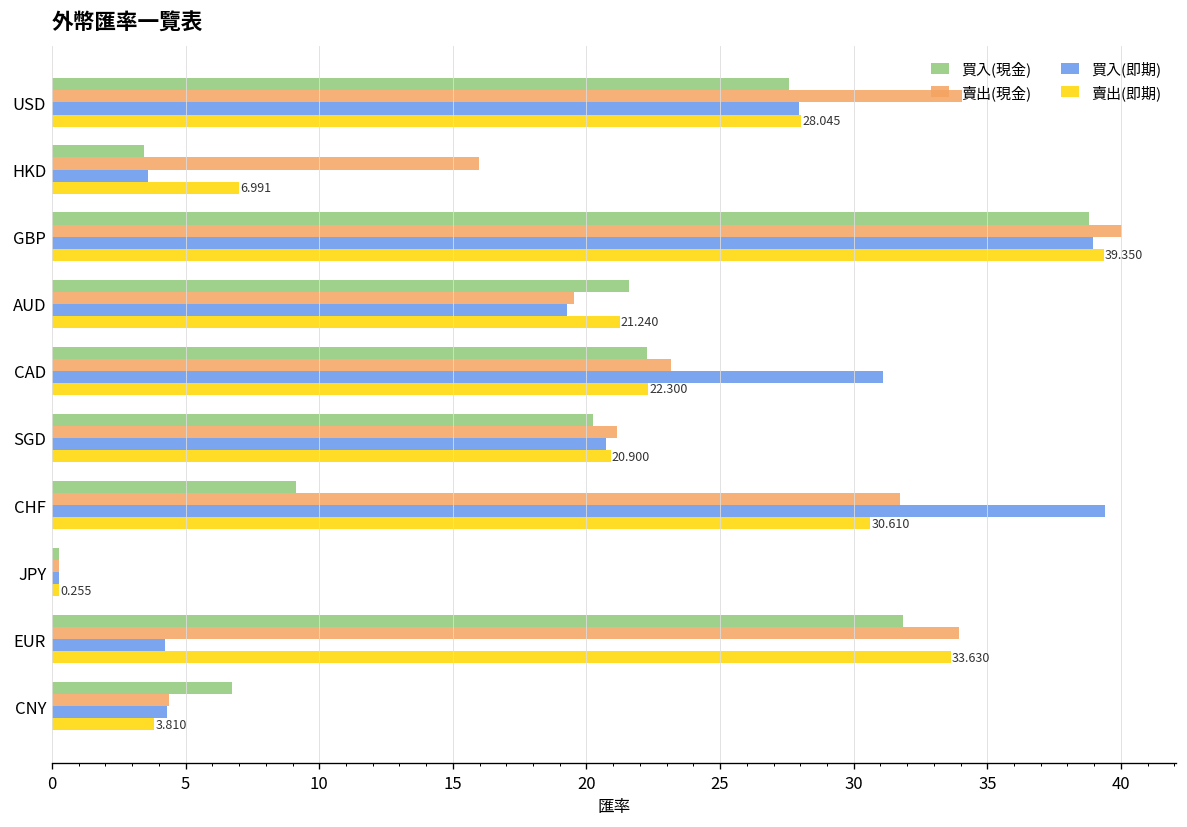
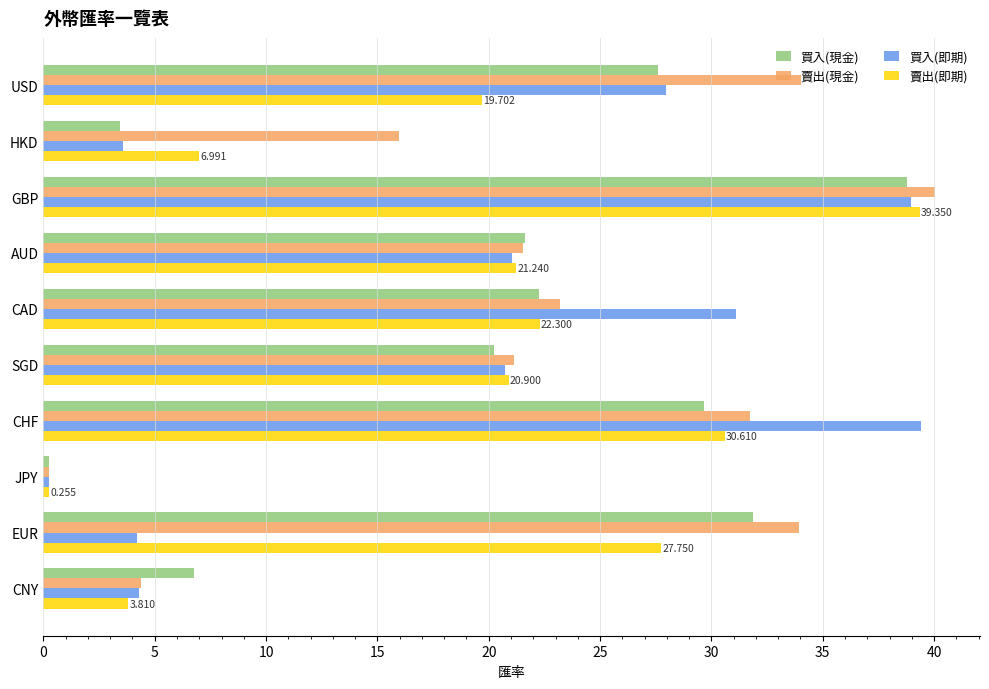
  {
    "買入(現金)": {
      "USD": 27.6,
      "HKD": 3.4,
      "GBP": 38.8,
      "AUD": 21.6,
      "CAD": 22.3,
      "SGD": 20.2,
-     "CHF": 9.1,
+     "CHF": 29.7,
      "JPY": 0.2,
      "EUR": 31.9,
      "CNY": 6.7
    },
    "賣出(現金)": {
      "USD": 34.0,
      "HKD": 16.0,
      "GBP": 40.1,
-     "AUD": 19.5,
+     "AUD": 21.5,
      "CAD": 23.2,
      "SGD": 21.1,
      "CHF": 31.7,
      "JPY": 0.3,
      "EUR": 34.0,
      "CNY": 4.4
    },
    "買入(即期)": {
      "USD": 27.9,
      "HKD": 3.6,
      "GBP": 39.0,
-     "AUD": 19.3,
+     "AUD": 21.0,
      "CAD": 31.1,
      "SGD": 20.7,
      "CHF": 39.4,
      "JPY": 0.3,
      "EUR": 4.2,
      "CNY": 4.3
    },
    "賣出(即期)": {
-     "USD": 28.045,
+     "USD": 19.702,
      "HKD": 6.991,
      "GBP": 39.350,
      "AUD": 21.240,
      "CAD": 22.300,
      "SGD": 20.900,
      "CHF": 30.610,
      "JPY": 0.255,
-     "EUR": 33.630,
+     "EUR": 27.750,
      "CNY": 3.810
    }
  }
